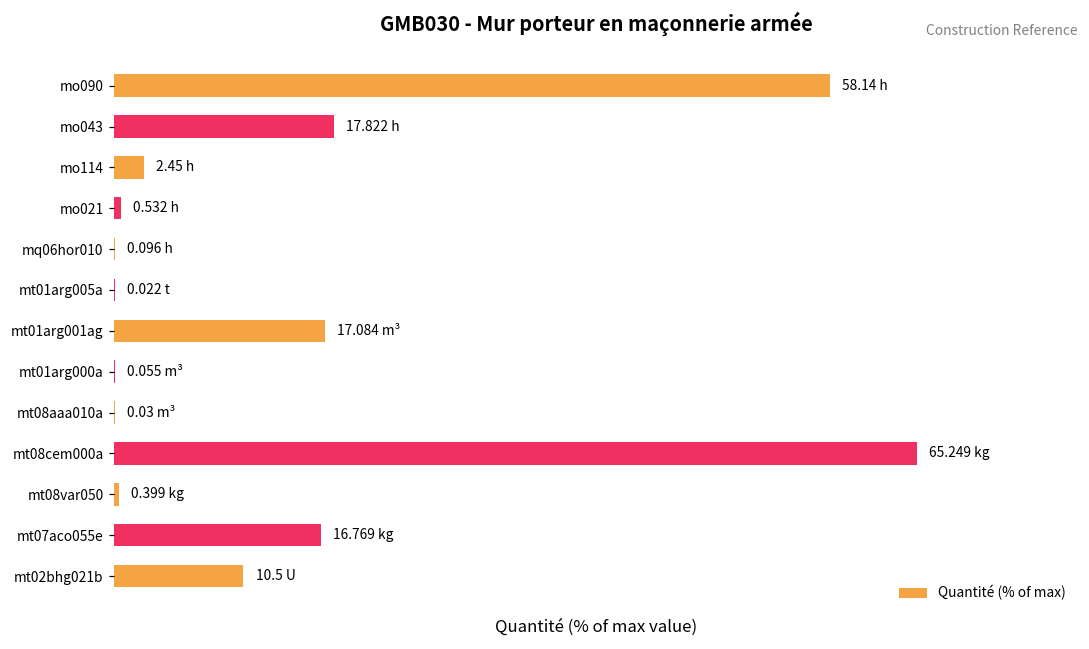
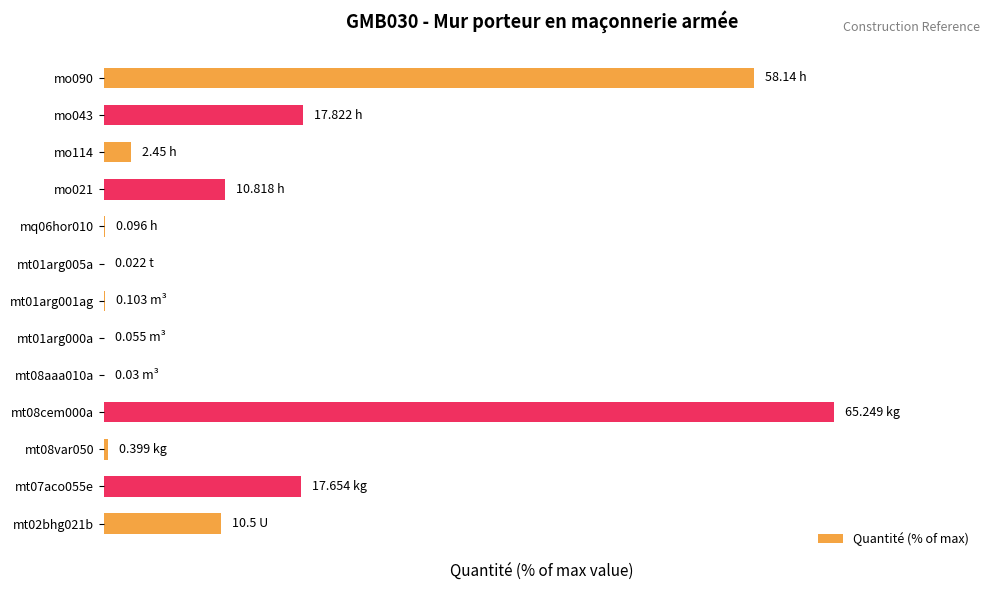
  {
-   "mo021": 0.532,
-   "mt01arg001ag": 17.084,
-   "mt07aco055e": 16.769
+   "mo021": 10.818,
+   "mt01arg001ag": 0.103,
+   "mt07aco055e": 17.654
  }
